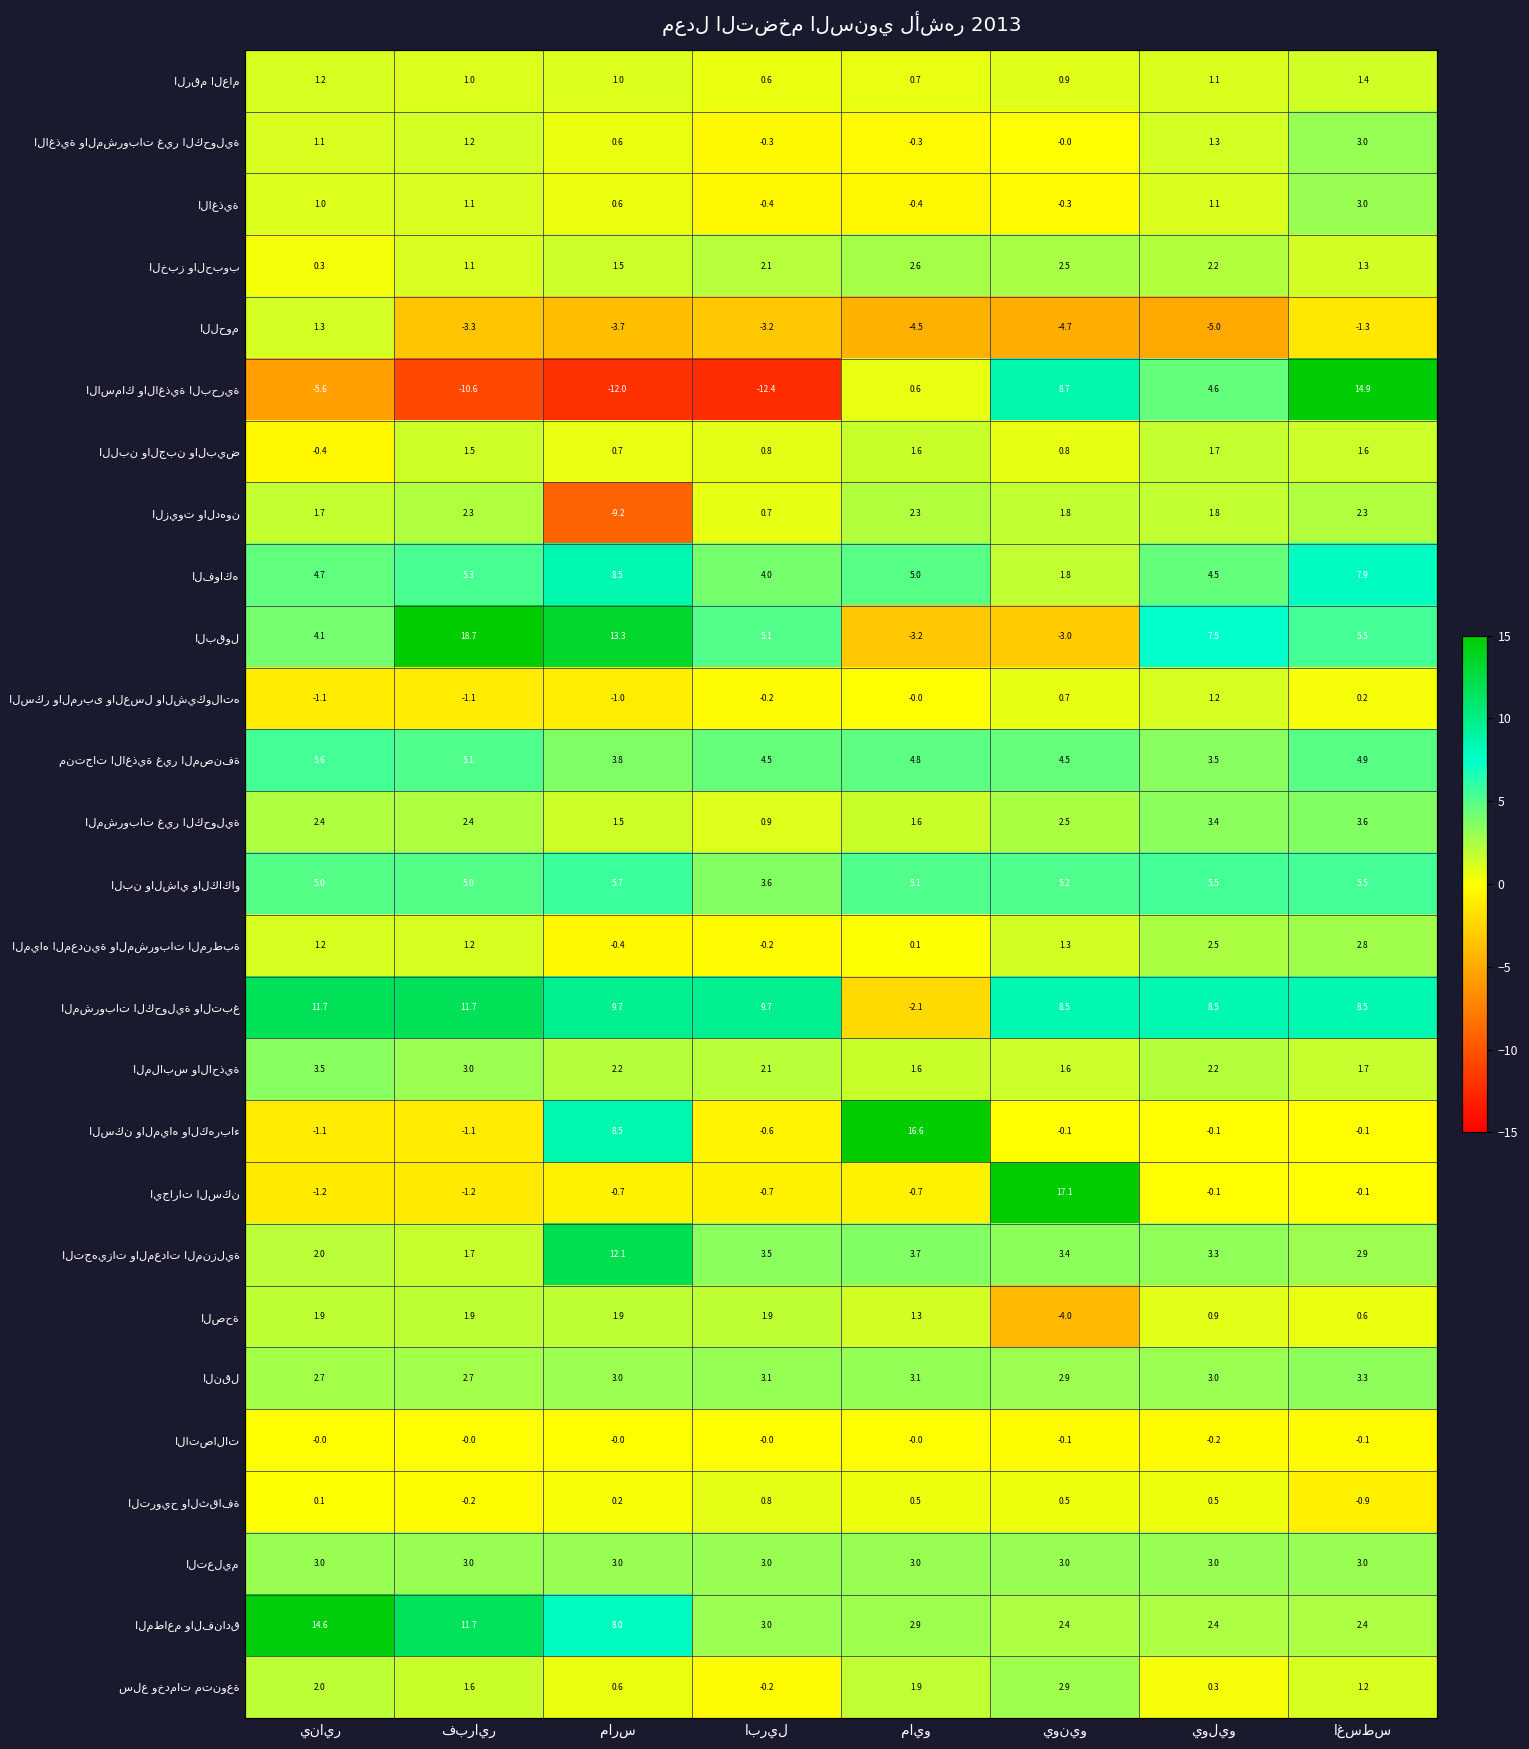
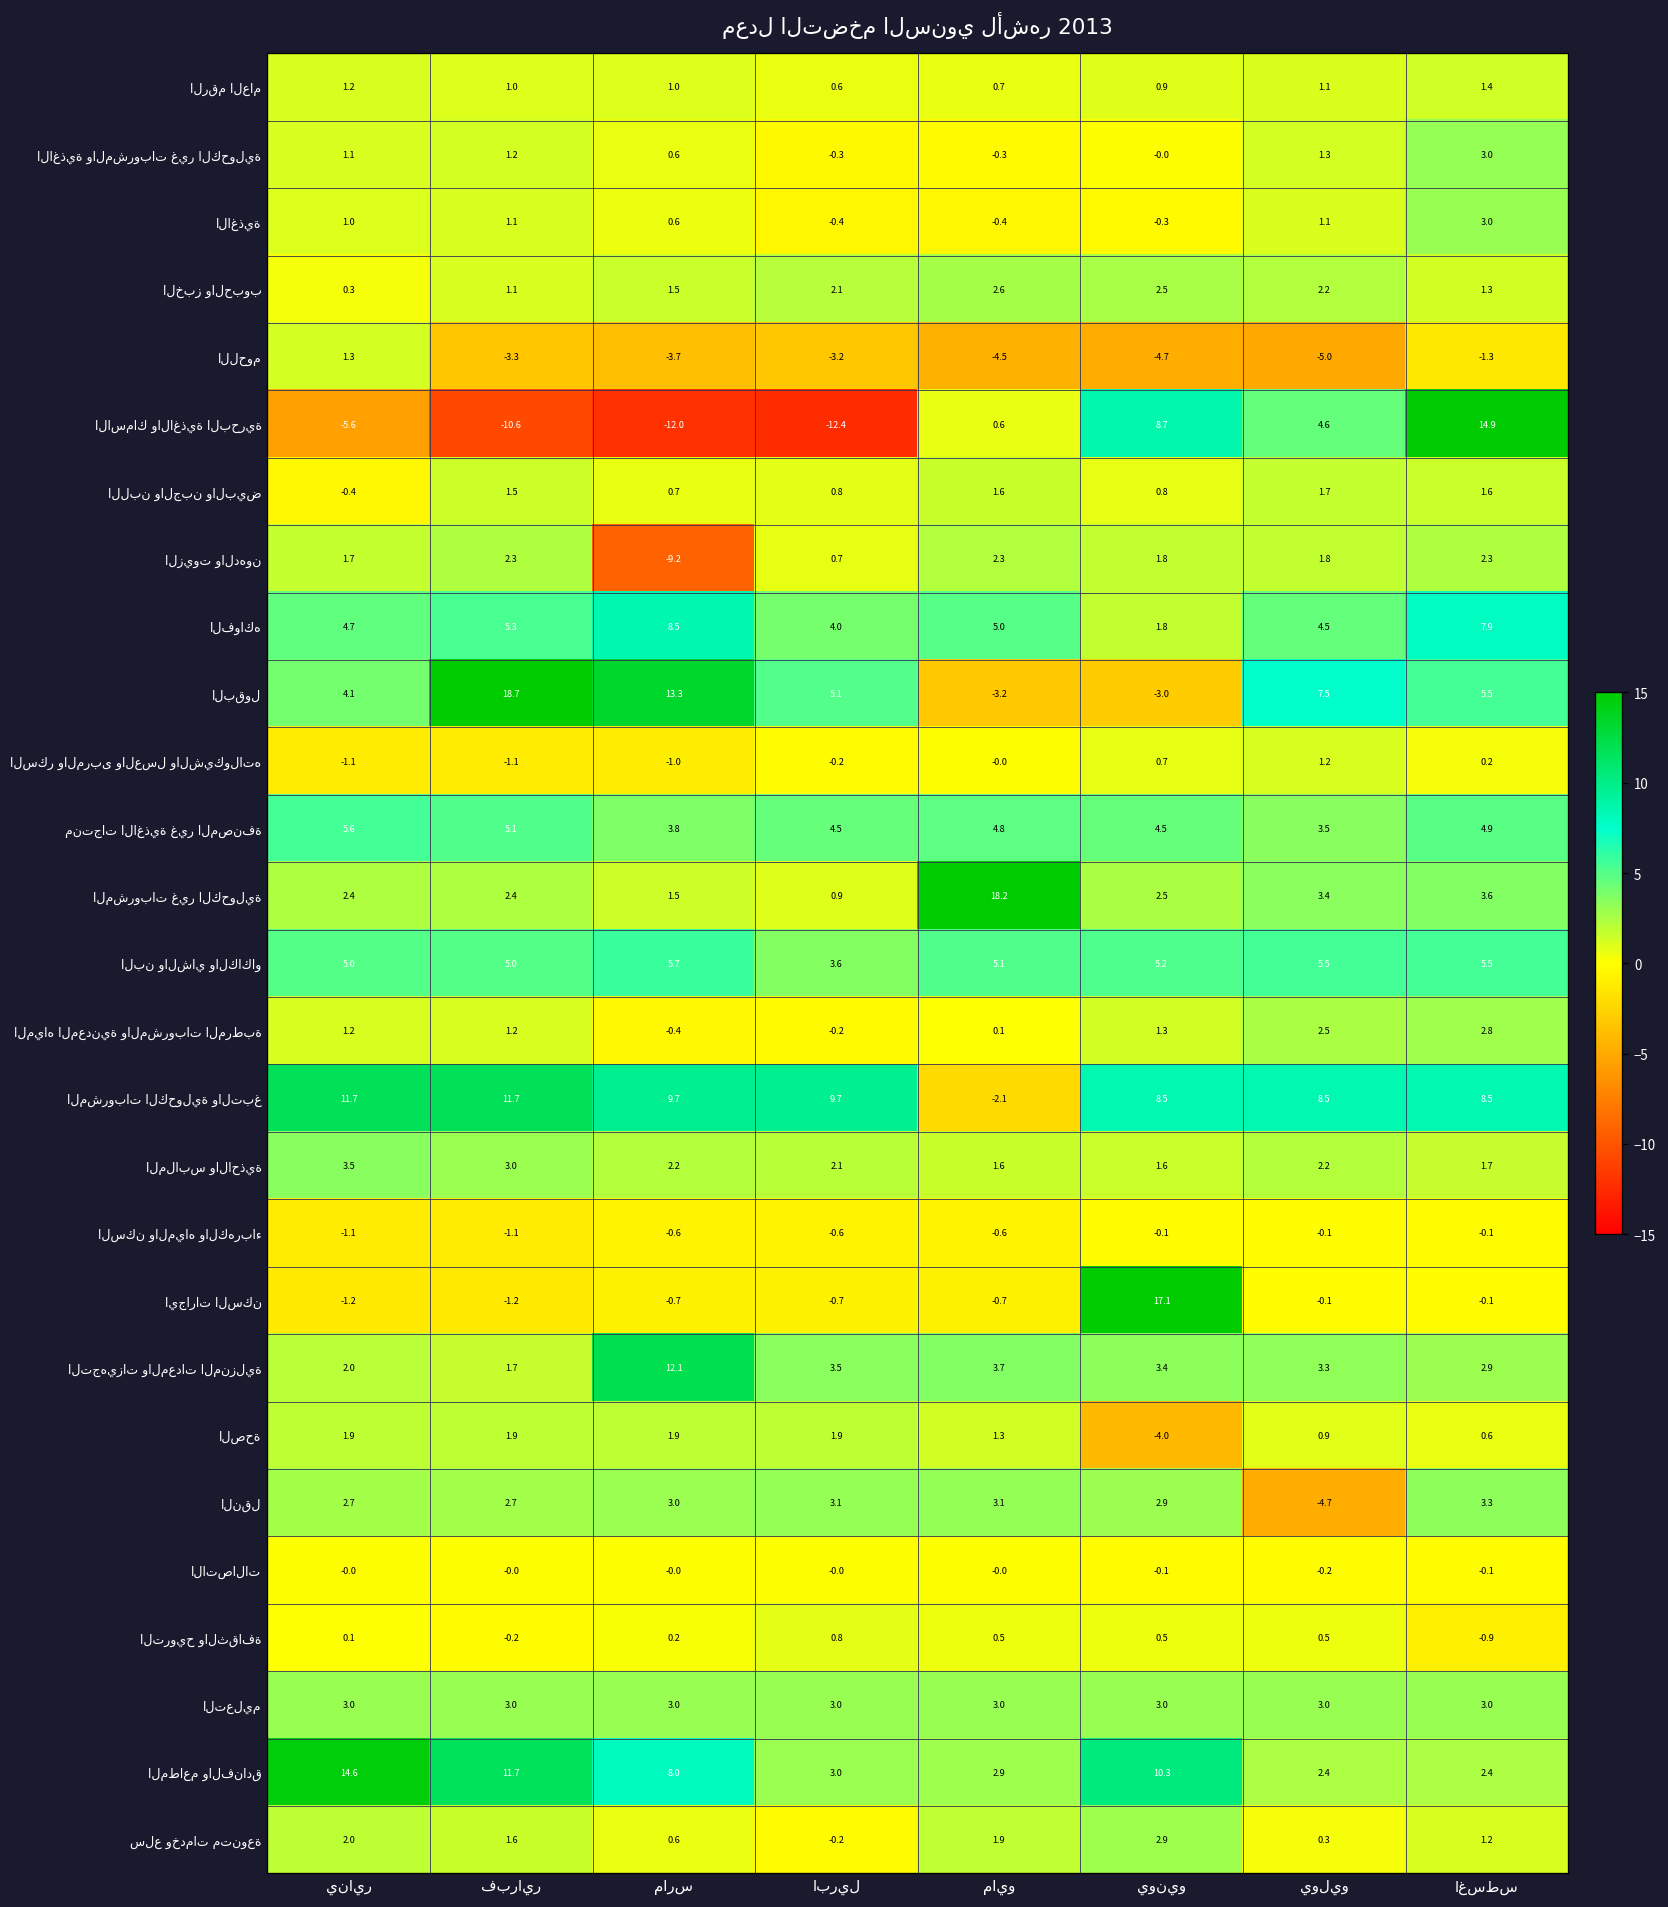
  {
    "المشروبات غير الكحولية": {
      "يناير": 2.4,
      "فبراير": 2.4,
      "مارس": 1.5,
      "ابريل": 0.9,
-     "مايو": 1.6,
+     "مايو": 18.2,
      "يونيو": 2.5,
      "يوليو": 3.4,
      "اغسطس": 3.6
    },
    "السكن والمياه والكهرباء": {
      "يناير": -1.1,
      "فبراير": -1.1,
-     "مارس": 8.5,
+     "مارس": -0.6,
      "ابريل": -0.6,
-     "مايو": 16.6,
+     "مايو": -0.6,
      "يونيو": -0.1,
      "يوليو": -0.1,
      "اغسطس": -0.1
    },
    "النقل": {
      "يناير": 2.7,
      "فبراير": 2.7,
      "مارس": 3.0,
      "ابريل": 3.1,
      "مايو": 3.1,
      "يونيو": 2.9,
-     "يوليو": 3.0,
+     "يوليو": -4.7,
      "اغسطس": 3.3
    },
    "المطاعم والفنادق": {
      "يناير": 14.6,
      "فبراير": 11.7,
      "مارس": 8.0,
      "ابريل": 3.0,
      "مايو": 2.9,
-     "يونيو": 2.4,
+     "يونيو": 10.3,
      "يوليو": 2.4,
      "اغسطس": 2.4
    }
  }
